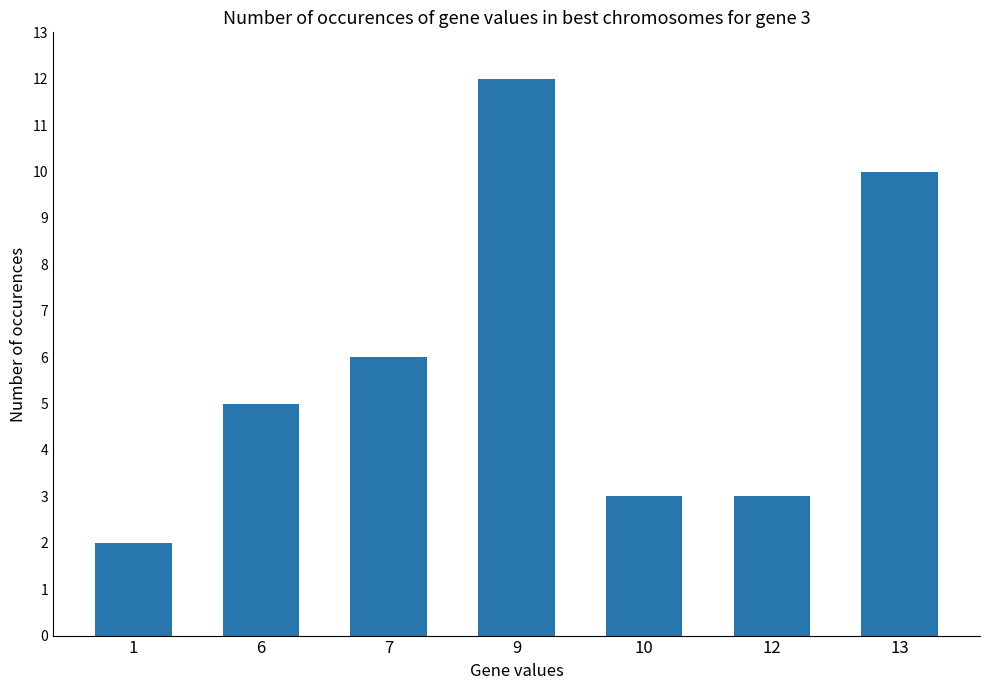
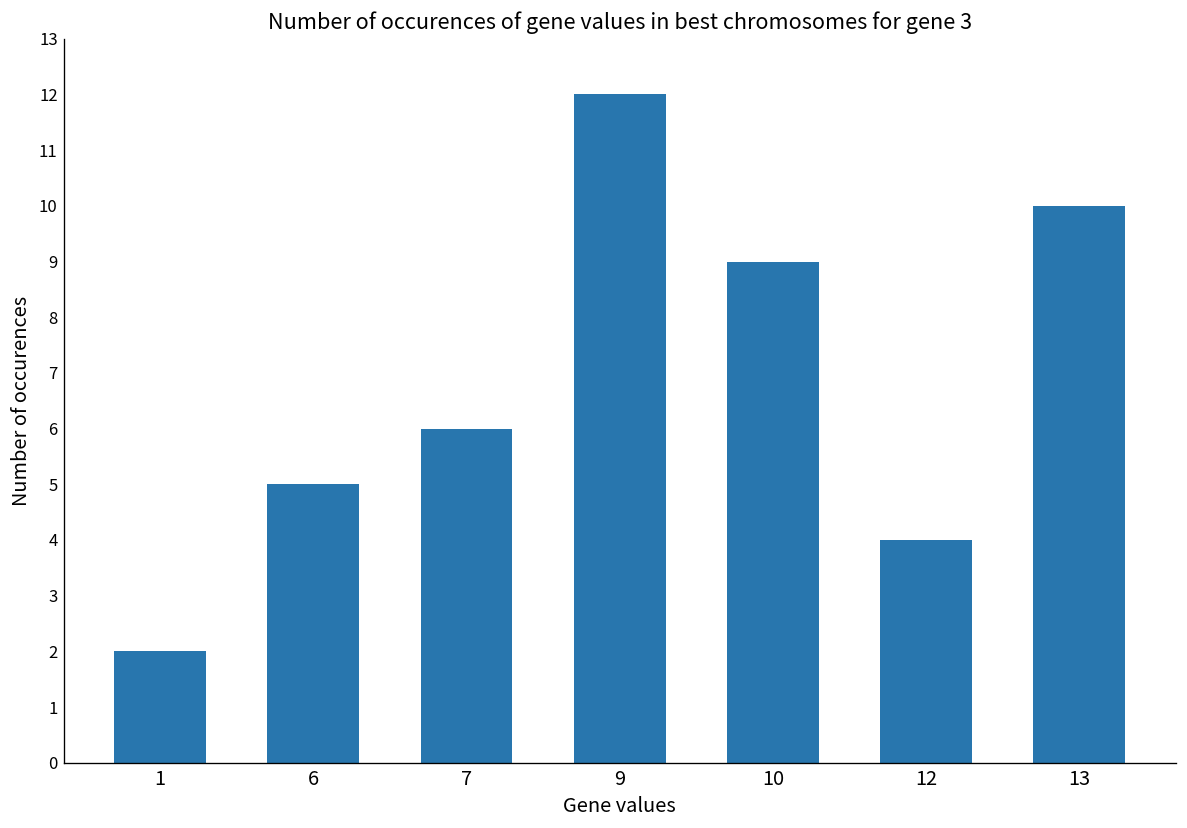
  {
    "1": 2,
    "6": 5,
    "7": 6,
    "9": 12,
-   "10": 3,
-   "12": 3,
+   "10": 9,
+   "12": 4,
    "13": 10
  }
